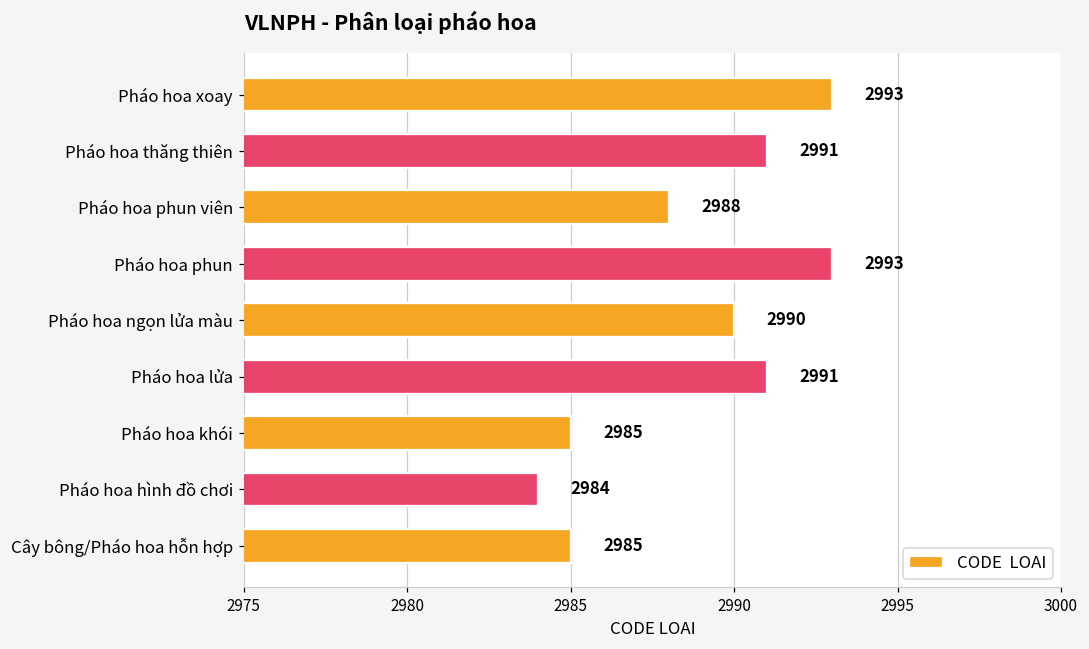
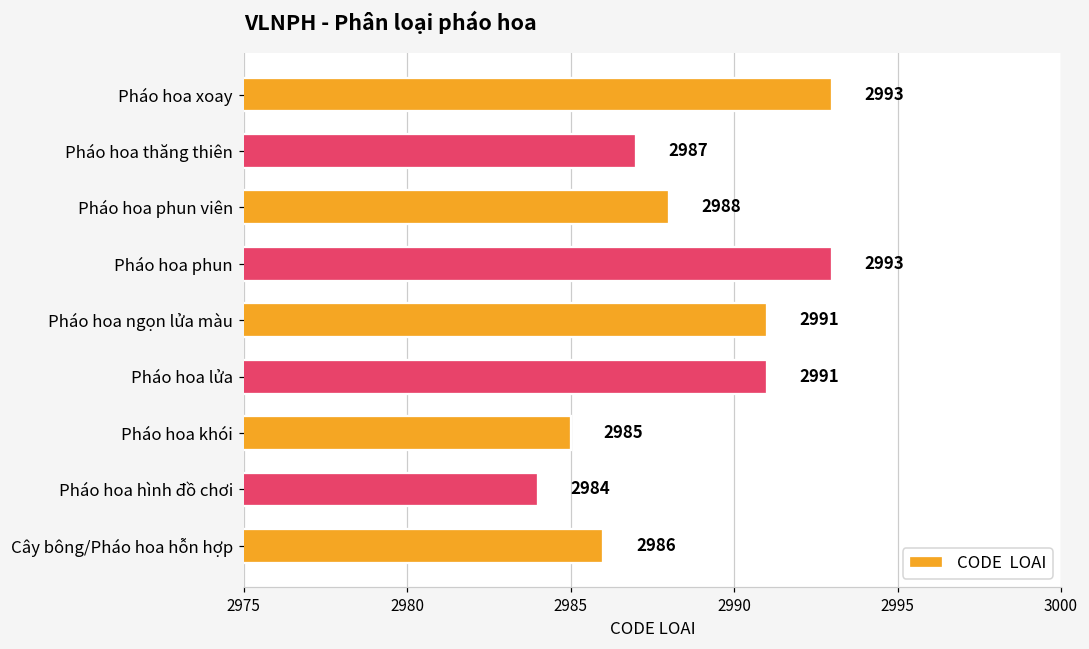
  {
-   "Pháo hoa thăng thiên": 2991,
-   "Pháo hoa ngọn lửa màu": 2990,
-   "Cây bông/Pháo hoa hỗn hợp": 2985
+   "Pháo hoa thăng thiên": 2987,
+   "Pháo hoa ngọn lửa màu": 2991,
+   "Cây bông/Pháo hoa hỗn hợp": 2986
  }
